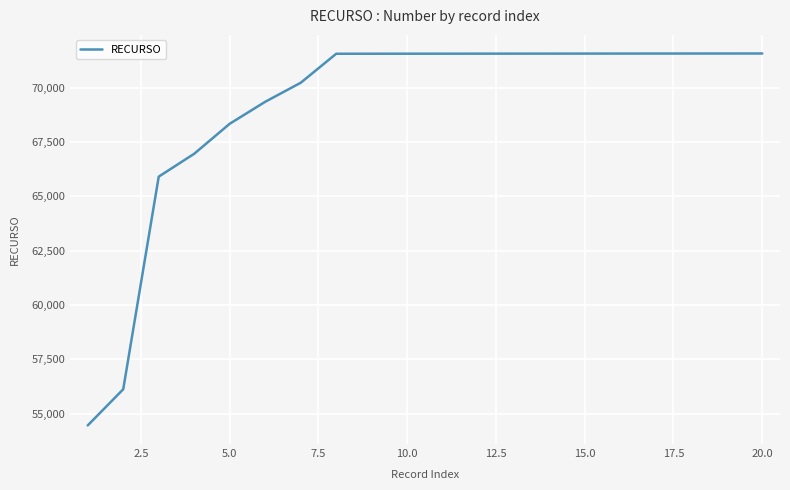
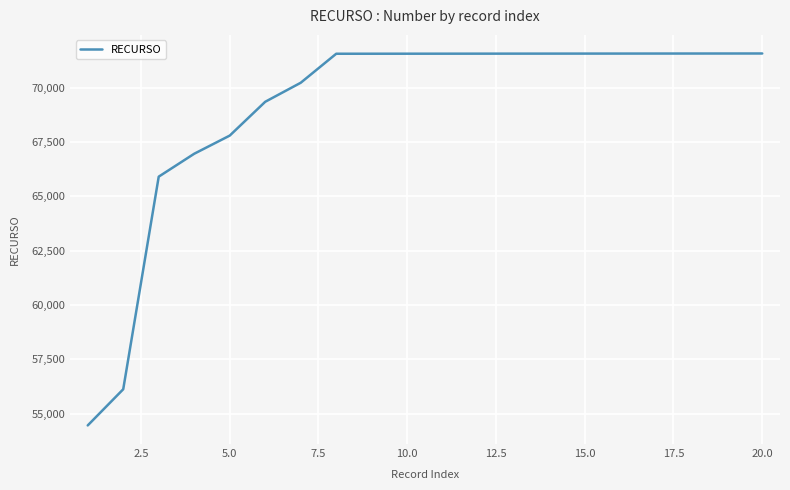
  {
-   "5.0": "68,300",
+   "5.0": "67,800",
    "10.0": "71,600",
    "15.0": "71,600",
    "20.0": "71,600"
  }
